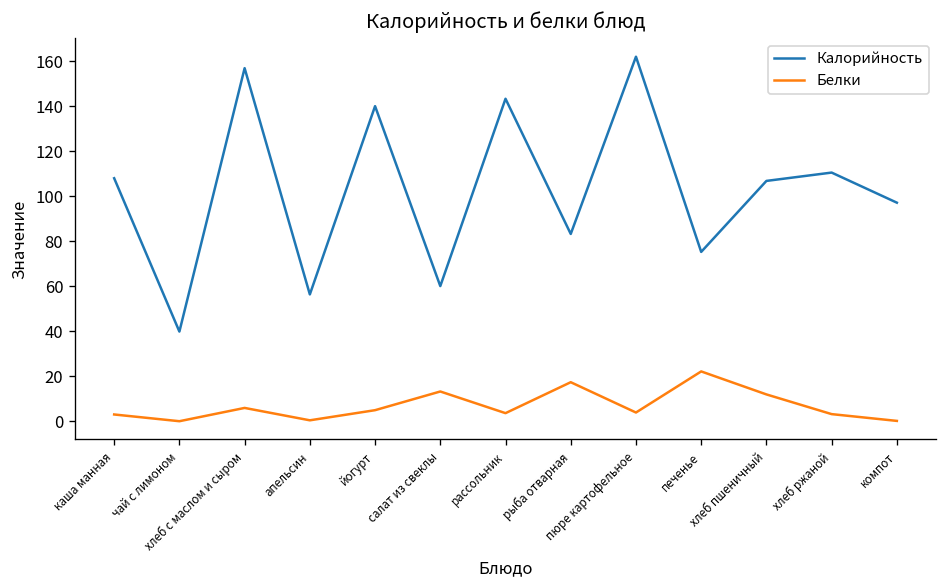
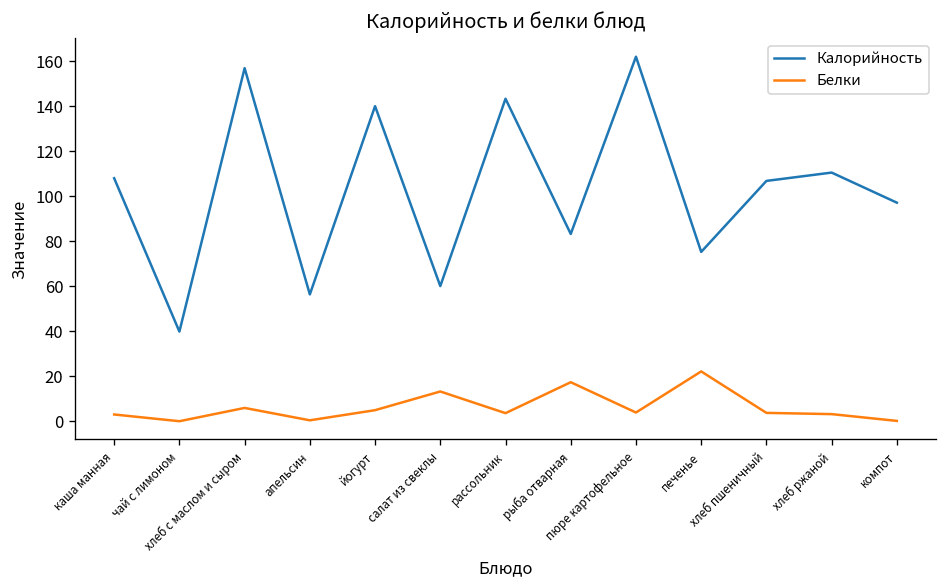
  {
    "Калорийность": {
      "каша манная": 108,
      "чай с лимоном": 40,
      "хлеб с маслом и сыром": 157,
      "апельсин": 56,
      "йогурт": 140,
      "салат из свеклы": 60,
      "рассольник": 143,
      "рыба отварная": 83,
      "пюре картофельное": 162,
      "печенье": 75,
      "хлеб пшеничный": 107,
      "хлеб ржаной": 111,
      "компот": 97
    },
    "Белки": {
      "каша манная": 3,
      "чай с лимоном": 0,
      "хлеб с маслом и сыром": 6,
      "апельсин": 1,
      "йогурт": 5,
      "салат из свеклы": 13,
      "рассольник": 4,
      "рыба отварная": 17,
      "пюре картофельное": 4,
      "печенье": 22,
-     "хлеб пшеничный": 12,
+     "хлеб пшеничный": 4,
      "хлеб ржаной": 3,
      "компот": 0
    }
  }
